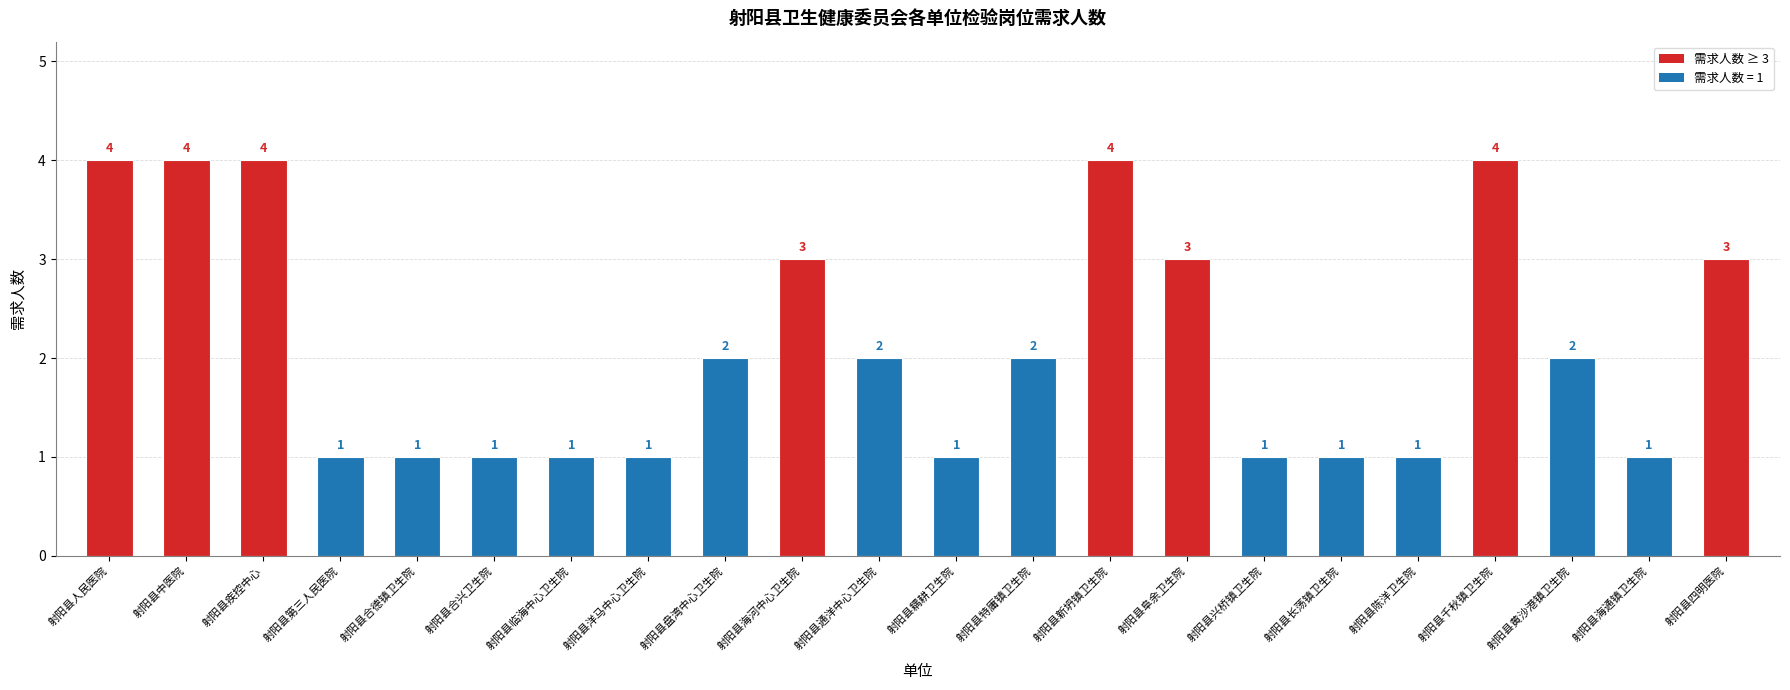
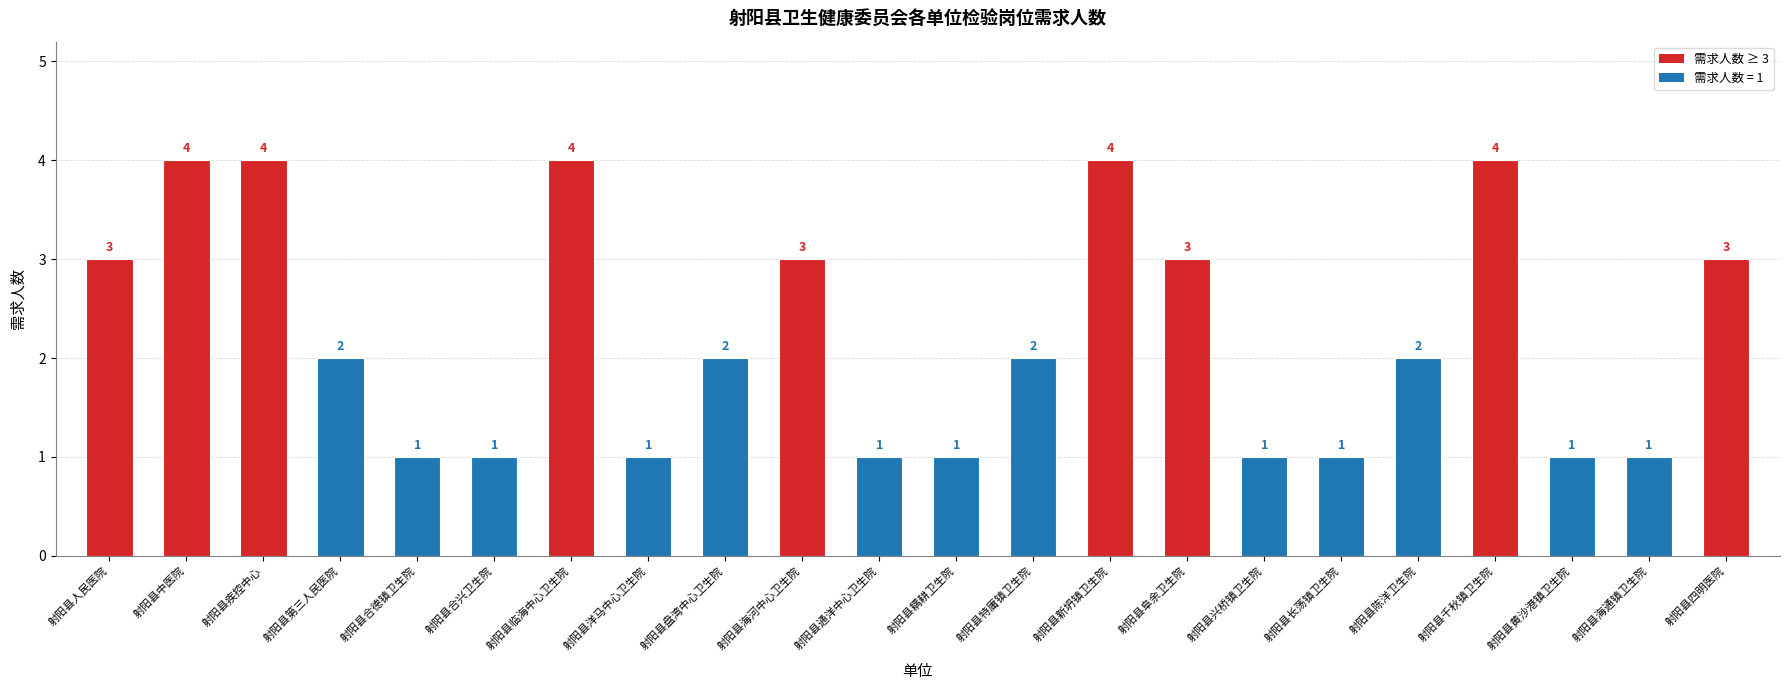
  {
-   "射阳县人民医院": 4,
+   "射阳县人民医院": 3,
    "射阳县中医院": 4,
    "射阳县疾控中心": 4,
-   "射阳县第三人民医院": 1,
+   "射阳县第三人民医院": 2,
    "射阳县合德镇卫生院": 1,
    "射阳县合兴卫生院": 1,
-   "射阳县临海中心卫生院": 1,
+   "射阳县临海中心卫生院": 4,
    "射阳县洋马中心卫生院": 1,
    "射阳县盘湾中心卫生院": 2,
    "射阳县海河中心卫生院": 3,
-   "射阳县通洋中心卫生院": 2,
+   "射阳县通洋中心卫生院": 1,
    "射阳县耦耕卫生院": 1,
    "射阳县特庸镇卫生院": 2,
    "射阳县新坍镇卫生院": 4,
    "射阳县阜余卫生院": 3,
    "射阳县兴桥镇卫生院": 1,
    "射阳县长荡镇卫生院": 1,
-   "射阳县陈洋卫生院": 1,
+   "射阳县陈洋卫生院": 2,
    "射阳县千秋镇卫生院": 4,
-   "射阳县黄沙港镇卫生院": 2,
+   "射阳县黄沙港镇卫生院": 1,
    "射阳县海通镇卫生院": 1,
    "射阳县四明医院": 3
  }
